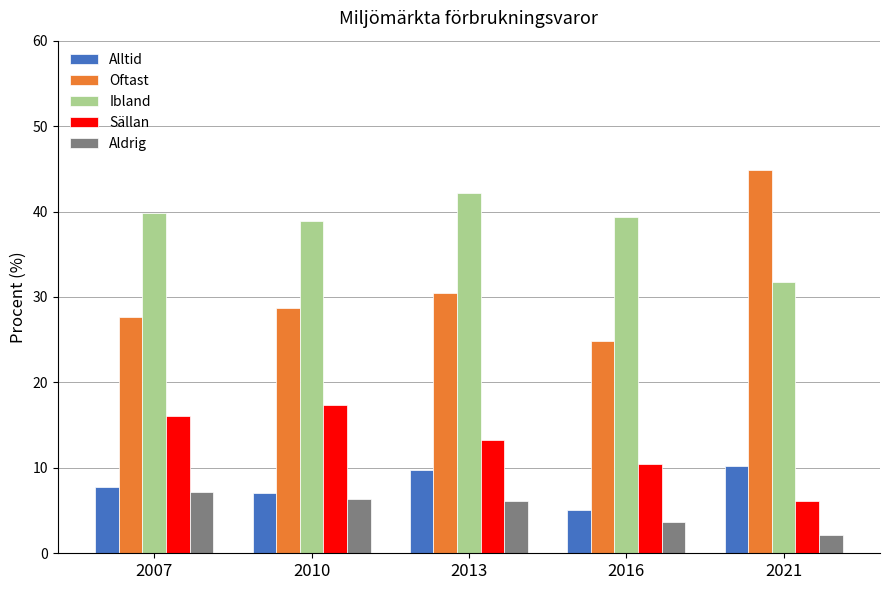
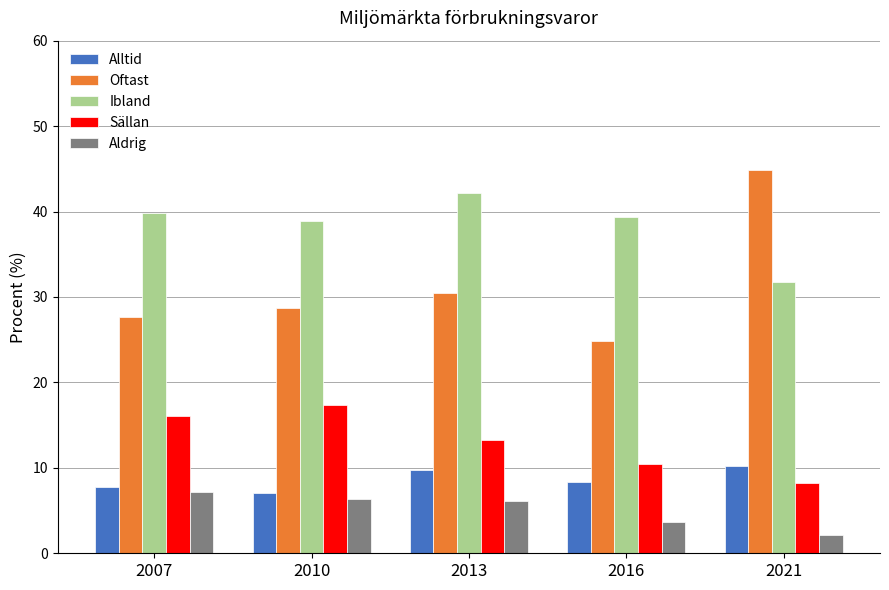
  {
    "Alltid": {
      "2007": 8,
      "2010": 7,
      "2013": 10,
-     "2016": 5,
+     "2016": 8,
      "2021": 10
    },
    "Oftast": {
      "2007": 28,
      "2010": 29,
      "2013": 31,
      "2016": 25,
      "2021": 45
    },
    "Ibland": {
      "2007": 40,
      "2010": 39,
      "2013": 42,
      "2016": 39,
      "2021": 32
    },
    "Sällan": {
      "2007": 16,
      "2010": 17,
      "2013": 13,
      "2016": 10,
-     "2021": 6
+     "2021": 8
    },
    "Aldrig": {
      "2007": 7,
      "2010": 6,
      "2013": 6,
      "2016": 4,
      "2021": 2
    }
  }
